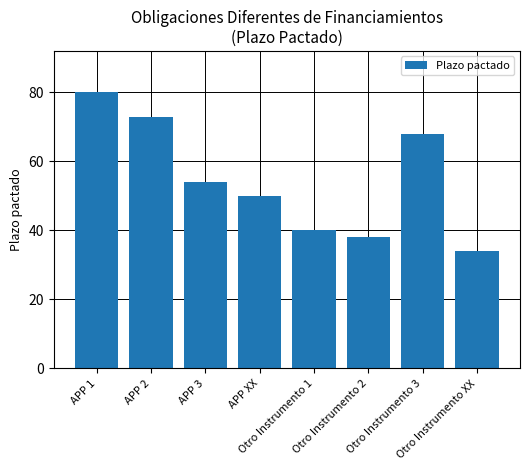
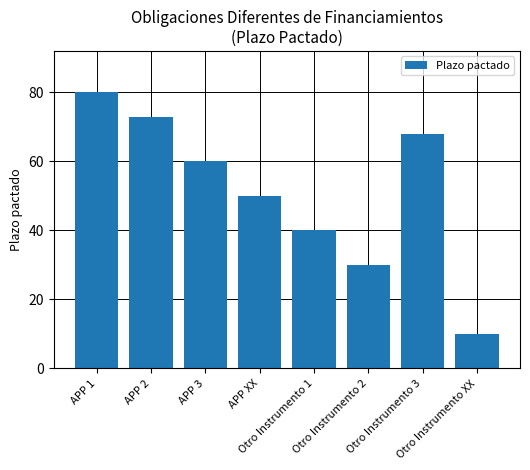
  {
    "APP 1": 80,
    "APP 2": 73,
-   "APP 3": 54,
+   "APP 3": 60,
    "APP XX": 50,
    "Otro Instrumento 1": 40,
-   "Otro Instrumento 2": 38,
+   "Otro Instrumento 2": 30,
    "Otro Instrumento 3": 68,
-   "Otro Instrumento XX": 34
+   "Otro Instrumento XX": 10
  }
